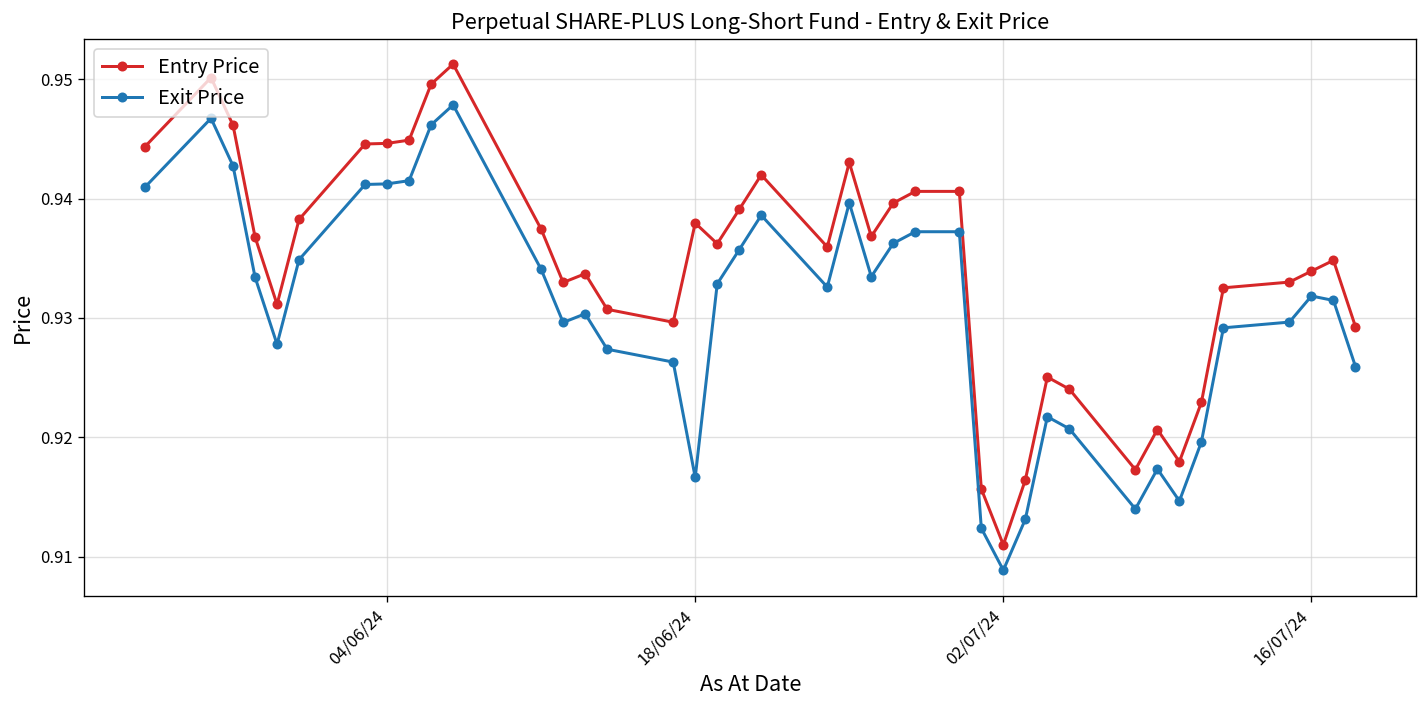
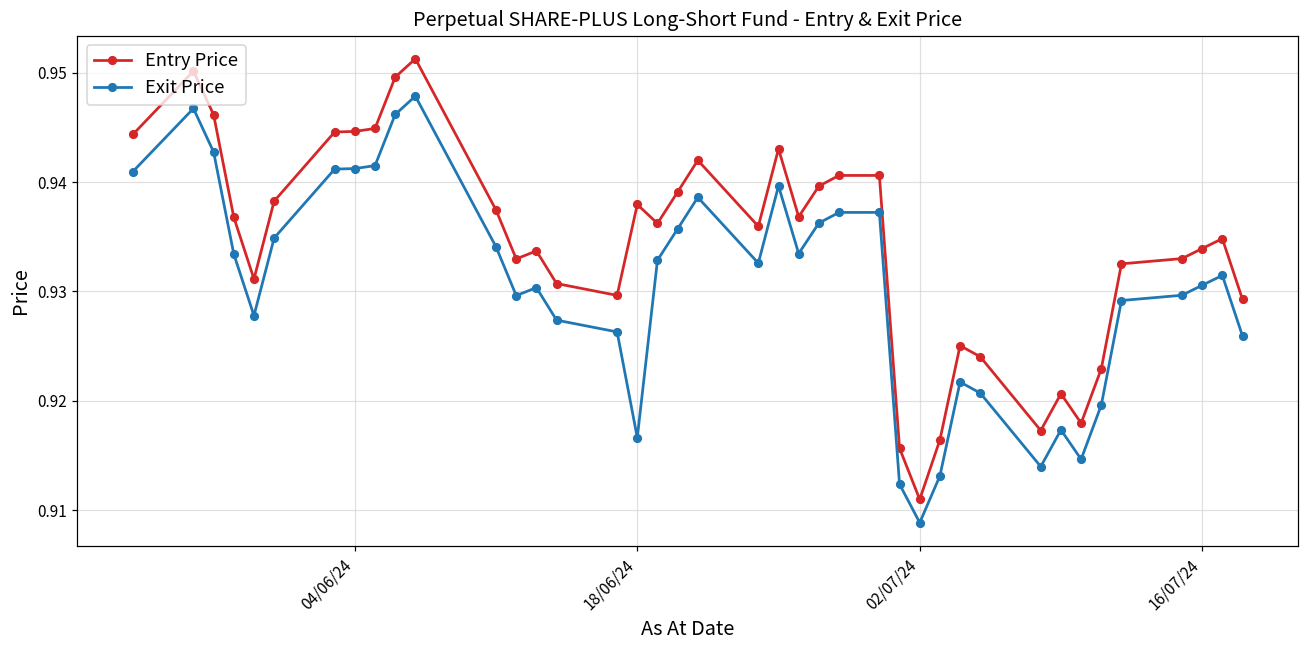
  {
    "Entry Price": {
      "04/06/24": 0.945,
      "18/06/24": 0.938,
      "02/07/24": 0.911,
      "16/07/24": 0.934
    },
    "Exit Price": {
      "04/06/24": 0.941,
      "18/06/24": 0.917,
      "02/07/24": 0.909,
-     "16/07/24": 0.932
+     "16/07/24": 0.931
    }
  }
